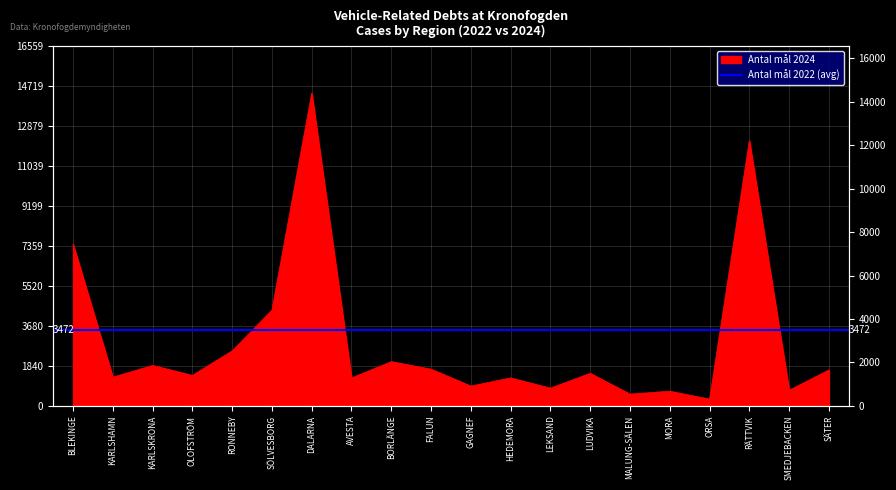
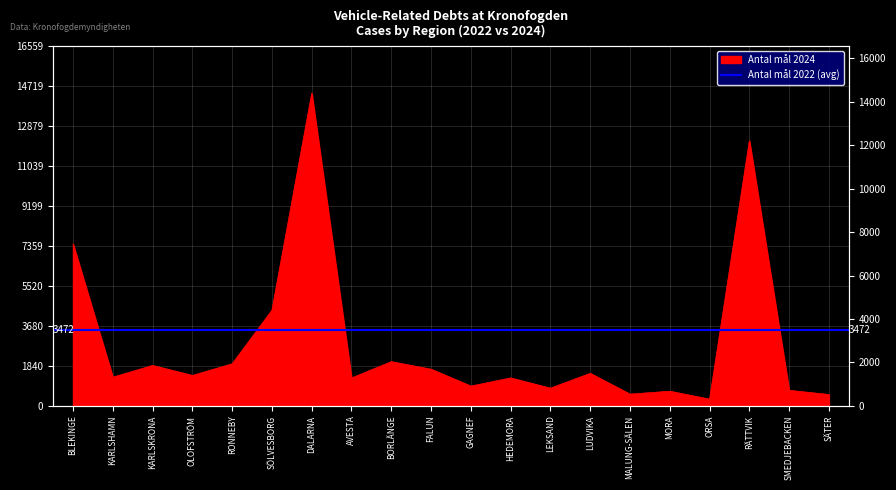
  {
    "BLEKINGE": 7500,
    "KARLSHAMN": 1300,
    "KARLSKRONA": 1900,
    "OLOFSTRÖM": 1400,
-   "RONNEBY": 2500,
+   "RONNEBY": 1900,
    "SÖLVESBORG": 4400,
    "DALARNA": 14400,
    "AVESTA": 1300,
    "BORLÄNGE": 2000,
    "FALUN": 1700,
    "GAGNEF": 900,
    "HEDEMORA": 1300,
    "LEKSAND": 800,
    "LUDVIKA": 1500,
    "MALUNG-SÄLEN": 500,
    "MORA": 700,
    "ORSA": 300,
    "RÄTTVIK": 12200,
    "SMEDJEBACKEN": 700,
-   "SÄTER": 1700
+   "SÄTER": 500
  }
